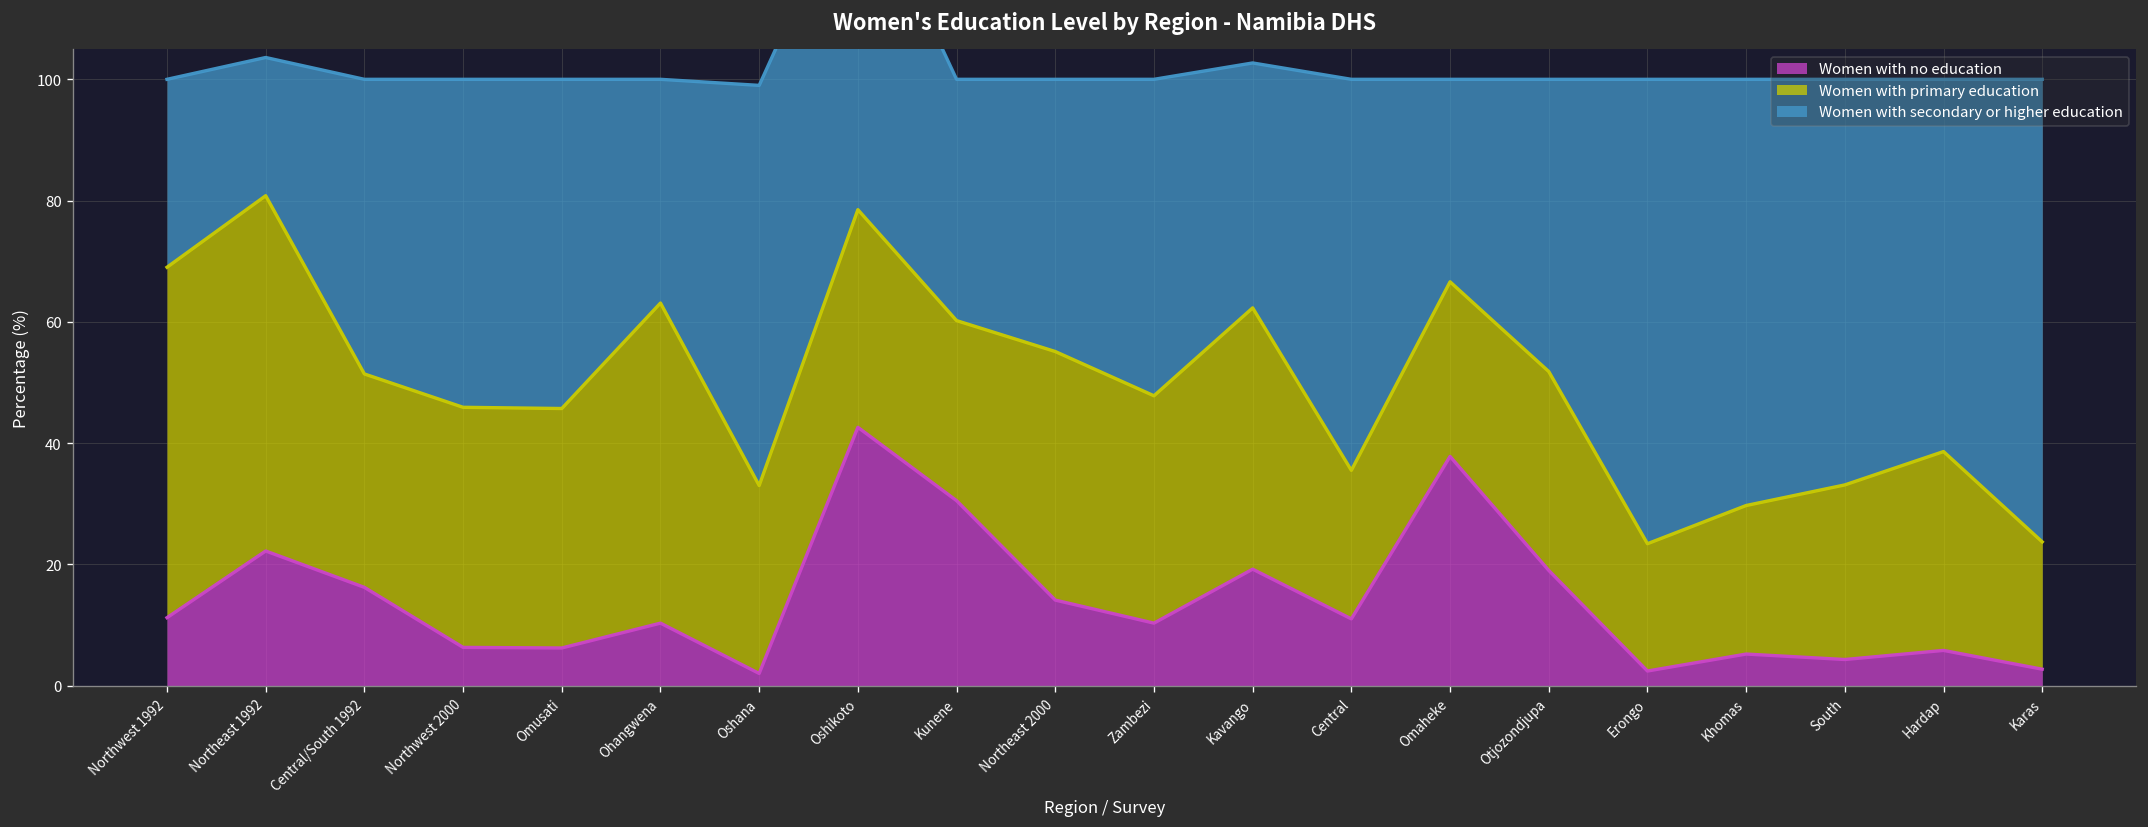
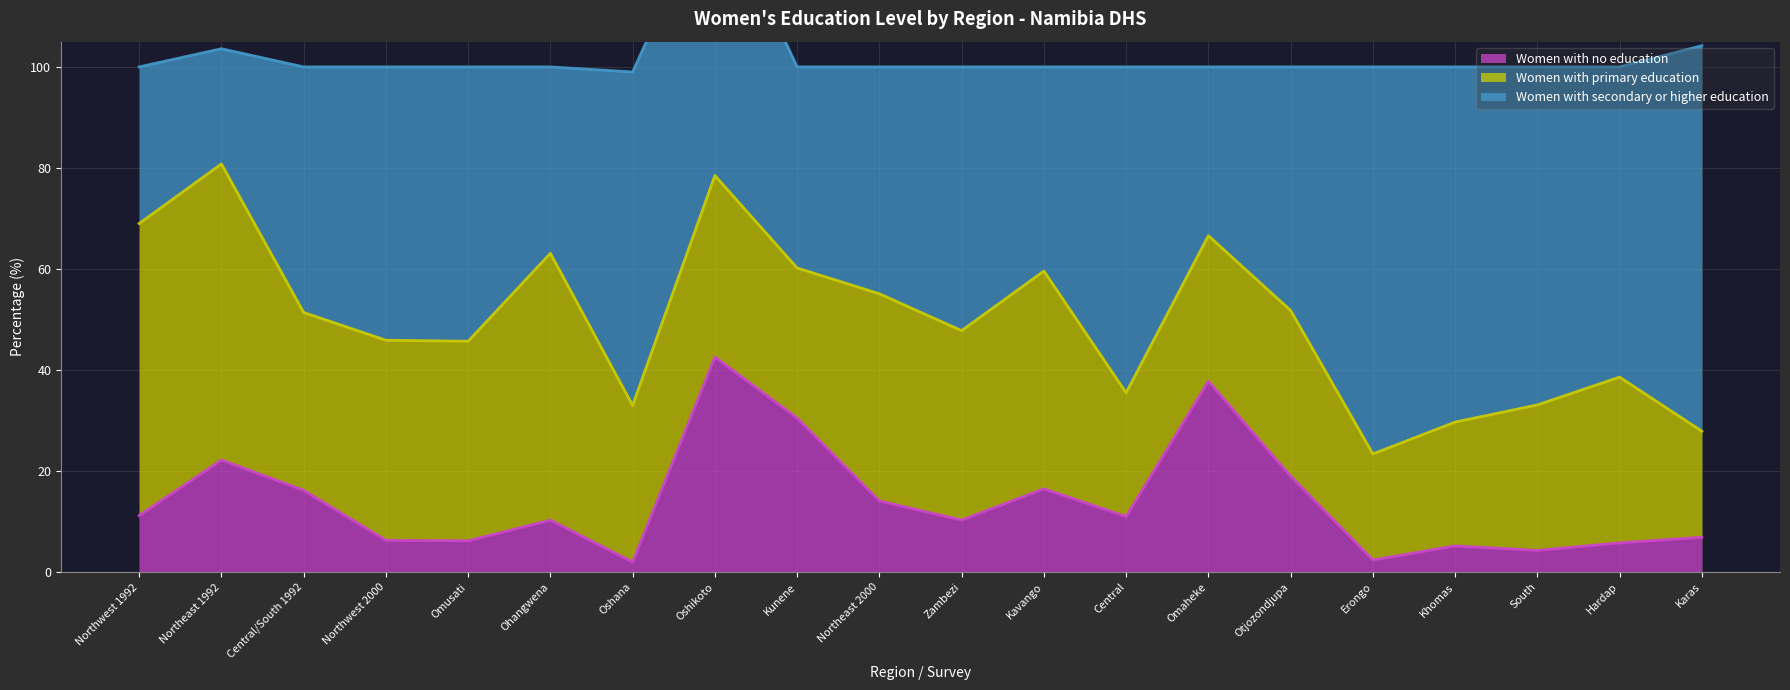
  {
    "Women with no education": {
      "Northwest 1992": 11,
      "Northeast 1992": 22,
      "Central/South 1992": 16,
      "Northwest 2000": 6,
      "Omusati": 6,
      "Ohangwena": 10,
      "Oshana": 2,
      "Oshikoto": 43,
      "Kunene": 31,
      "Northeast 2000": 14,
      "Zambezi": 10,
-     "Kavango": 19,
+     "Kavango": 17,
      "Central": 11,
      "Omaheke": 38,
      "Otjozondjupa": 19,
      "Erongo": 2,
      "Khomas": 5,
      "South": 4,
      "Hardap": 6,
-     "Karas": 3
+     "Karas": 7
    },
    "Women with primary education": {
      "Northwest 1992": 58,
      "Northeast 1992": 59,
      "Central/South 1992": 35,
      "Northwest 2000": 40,
      "Omusati": 40,
      "Ohangwena": 53,
      "Oshana": 31,
      "Oshikoto": 36,
      "Kunene": 30,
      "Northeast 2000": 41,
      "Zambezi": 38,
      "Kavango": 43,
      "Central": 25,
      "Omaheke": 29,
      "Otjozondjupa": 33,
      "Erongo": 21,
      "Khomas": 25,
      "South": 29,
      "Hardap": 33,
      "Karas": 21
    },
    "Women with secondary or higher education": {
      "Northwest 1992": 31,
      "Northeast 1992": 23,
      "Central/South 1992": 49,
      "Northwest 2000": 54,
      "Omusati": 54,
      "Ohangwena": 37,
      "Oshana": 66,
      "Kunene": 40,
      "Northeast 2000": 45,
      "Zambezi": 52,
      "Kavango": 40,
      "Central": 65,
      "Omaheke": 33,
      "Otjozondjupa": 48,
      "Erongo": 77,
      "Khomas": 70
    }
  }
